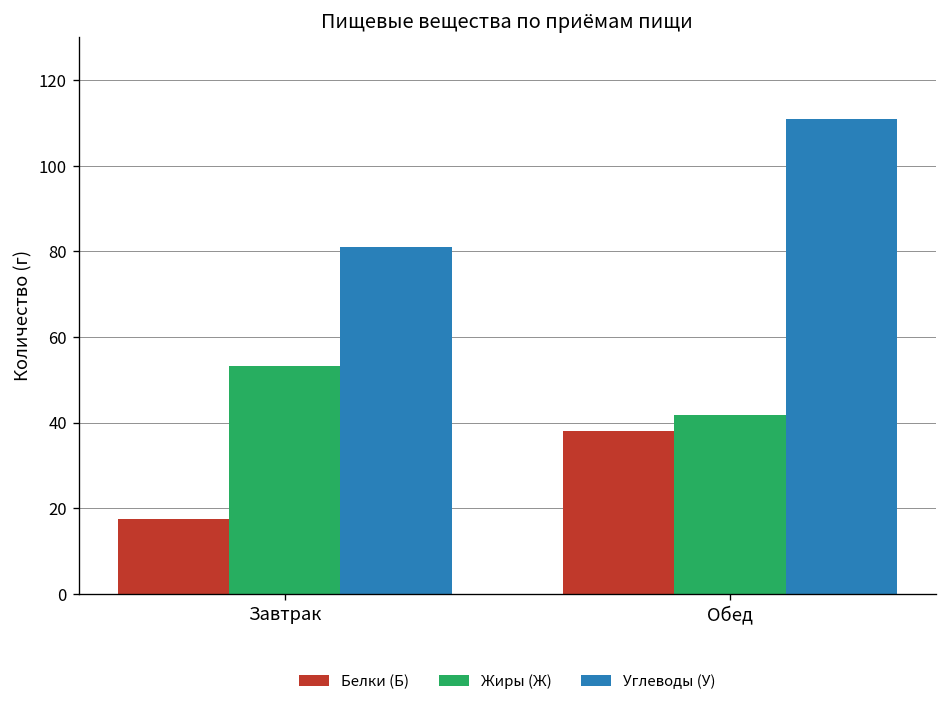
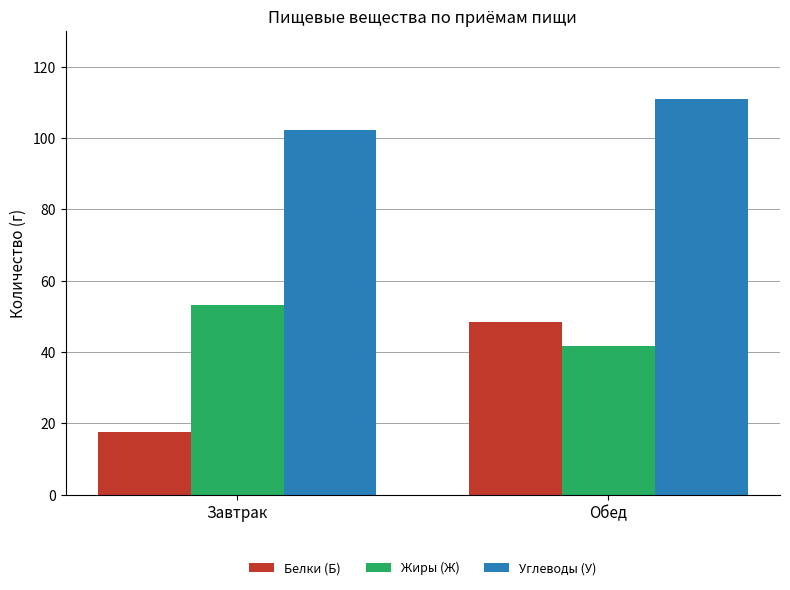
  {
    "Белки (Б)": {
      "Завтрак": 18,
-     "Обед": 38
+     "Обед": 48
    },
    "Жиры (Ж)": {
      "Завтрак": 53,
      "Обед": 42
    },
    "Углеводы (У)": {
-     "Завтрак": 81,
+     "Завтрак": 102,
      "Обед": 111
    }
  }
